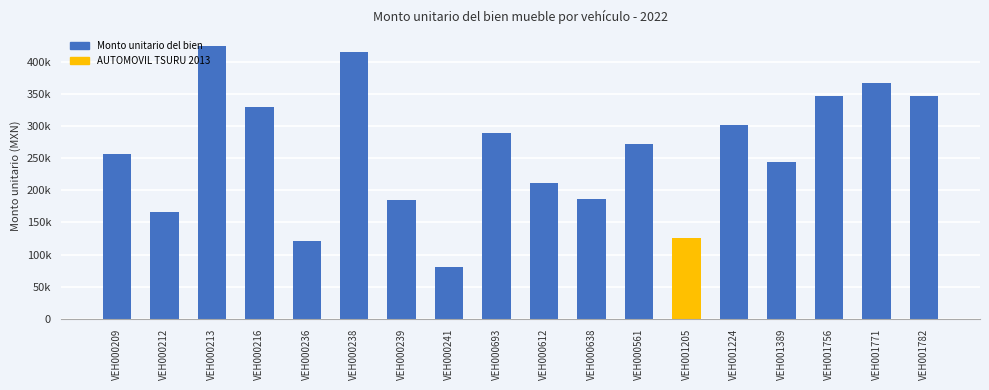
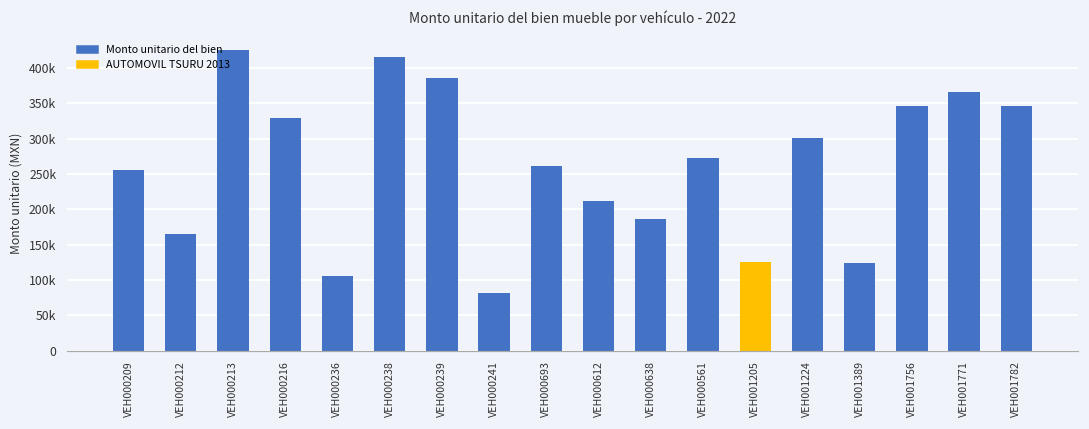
  {
    "VEH000209": 260000,
    "VEH000212": 170000,
    "VEH000213": 430000,
    "VEH000216": 330000,
-   "VEH000236": 120000,
+   "VEH000236": 110000,
    "VEH000238": 420000,
-   "VEH000239": 190000,
+   "VEH000239": 390000,
    "VEH000241": 80000,
-   "VEH000693": 290000,
+   "VEH000693": 260000,
    "VEH000612": 210000,
    "VEH000638": 190000,
    "VEH000561": 270000,
    "VEH001205": 130000,
    "VEH001224": 300000,
-   "VEH001389": 240000,
+   "VEH001389": 120000,
    "VEH001756": 350000,
    "VEH001771": 370000,
    "VEH001782": 350000
  }
